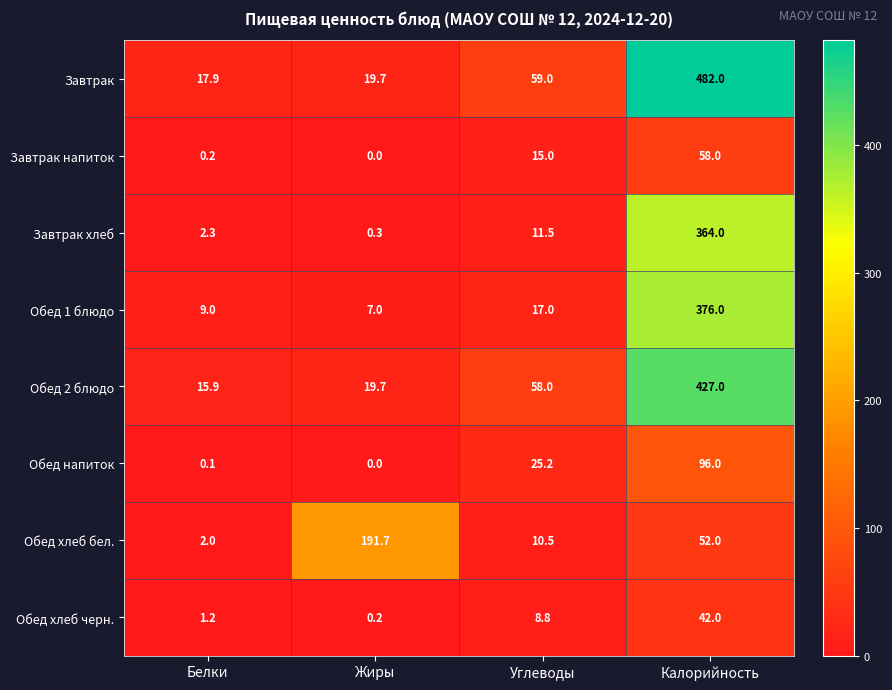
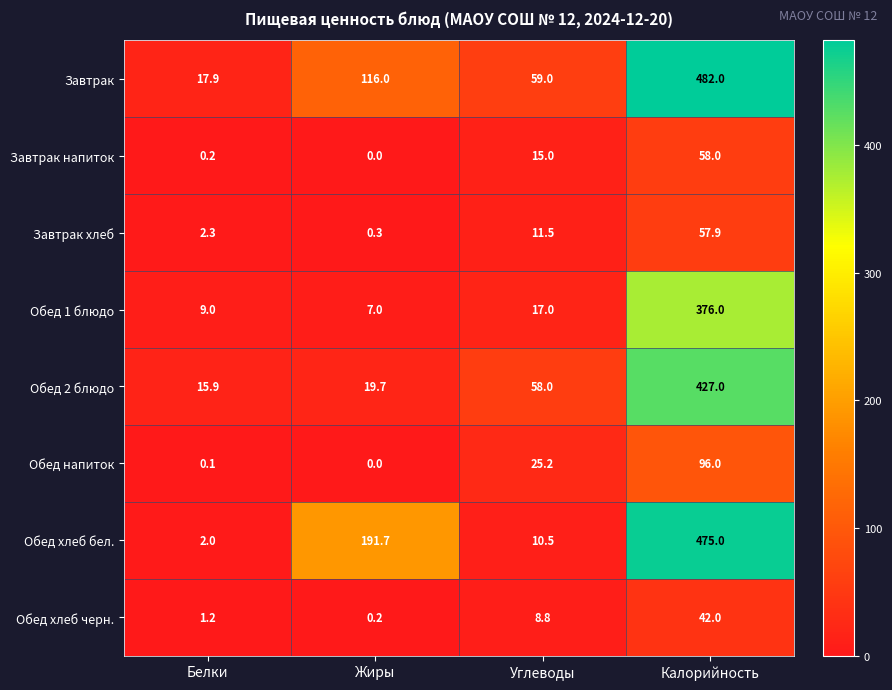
  {
    "Завтрак": {
      "Белки": 17.9,
-     "Жиры": 19.7,
+     "Жиры": 116.0,
      "Углеводы": 59.0,
      "Калорийность": 482.0
    },
    "Завтрак напиток": {
      "Белки": 0.2,
      "Жиры": 0.0,
      "Углеводы": 15.0,
      "Калорийность": 58.0
    },
    "Завтрак хлеб": {
      "Белки": 2.3,
      "Жиры": 0.3,
      "Углеводы": 11.5,
-     "Калорийность": 364.0
+     "Калорийность": 57.9
    },
    "Обед 1 блюдо": {
      "Белки": 9.0,
      "Жиры": 7.0,
      "Углеводы": 17.0,
      "Калорийность": 376.0
    },
    "Обед 2 блюдо": {
      "Белки": 15.9,
      "Жиры": 19.7,
      "Углеводы": 58.0,
      "Калорийность": 427.0
    },
    "Обед напиток": {
      "Белки": 0.1,
      "Жиры": 0.0,
      "Углеводы": 25.2,
      "Калорийность": 96.0
    },
    "Обед хлеб бел.": {
      "Белки": 2.0,
      "Жиры": 191.7,
      "Углеводы": 10.5,
-     "Калорийность": 52.0
+     "Калорийность": 475.0
    },
    "Обед хлеб черн.": {
      "Белки": 1.2,
      "Жиры": 0.2,
      "Углеводы": 8.8,
      "Калорийность": 42.0
    }
  }
